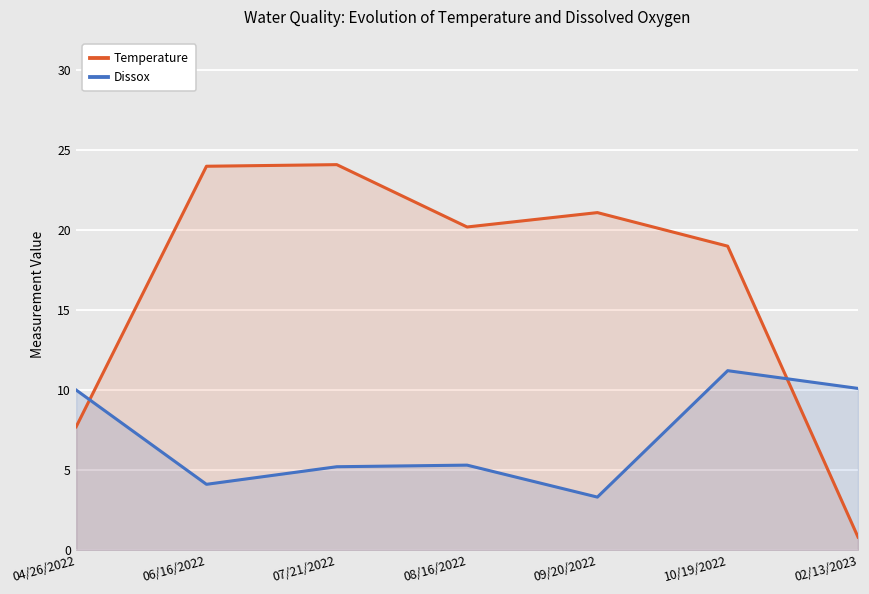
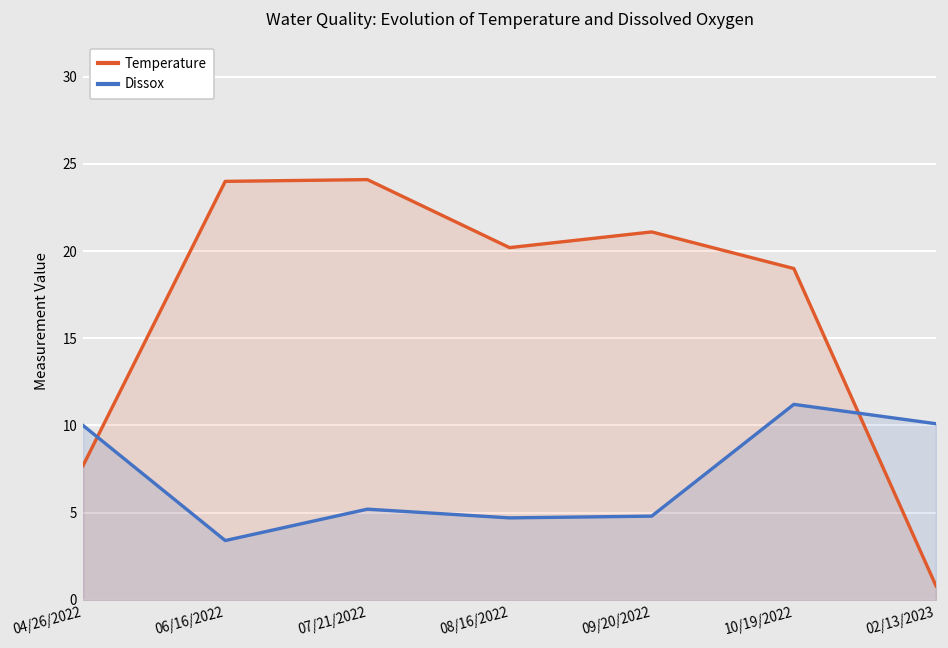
  {
    "Temperature": {
      "04/26/2022": 7.7,
      "06/16/2022": 24.0,
      "07/21/2022": 24.1,
      "08/16/2022": 20.2,
      "09/20/2022": 21.1,
      "10/19/2022": 19.0,
      "02/13/2023": 0.8
    },
    "Dissox": {
      "04/26/2022": 10.0,
-     "06/16/2022": 4.1,
+     "06/16/2022": 3.4,
      "07/21/2022": 5.2,
-     "08/16/2022": 5.3,
-     "09/20/2022": 3.3,
+     "08/16/2022": 4.7,
+     "09/20/2022": 4.8,
      "10/19/2022": 11.2,
      "02/13/2023": 10.1
    }
  }
